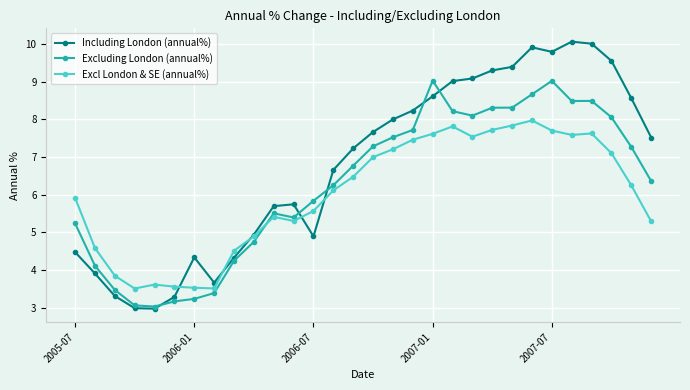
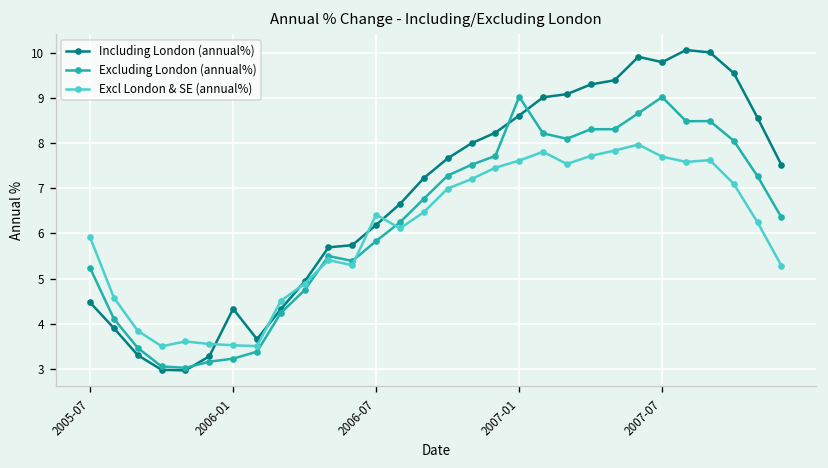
  {
    "Including London (annual%)": {
      "2005-07": 4.5,
      "2006-01": 4.3,
-     "2006-07": 4.9,
+     "2006-07": 6.2,
      "2007-01": 8.6,
      "2007-07": 9.8
    },
    "Excluding London (annual%)": {
      "2005-07": 5.2,
      "2006-01": 3.2,
      "2006-07": 5.8,
      "2007-01": 9.0,
      "2007-07": 9.0
    },
    "Excl London & SE (annual%)": {
      "2005-07": 5.9,
      "2006-01": 3.5,
-     "2006-07": 5.6,
+     "2006-07": 6.4,
      "2007-01": 7.6,
      "2007-07": 7.7
    }
  }
